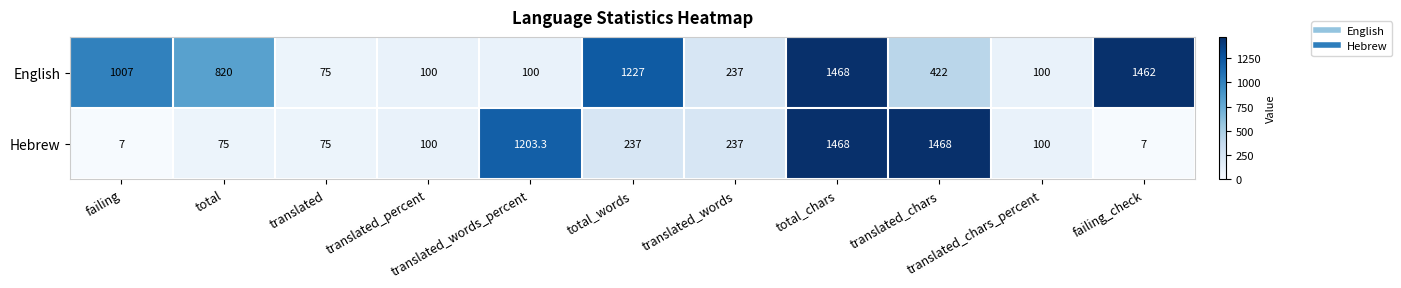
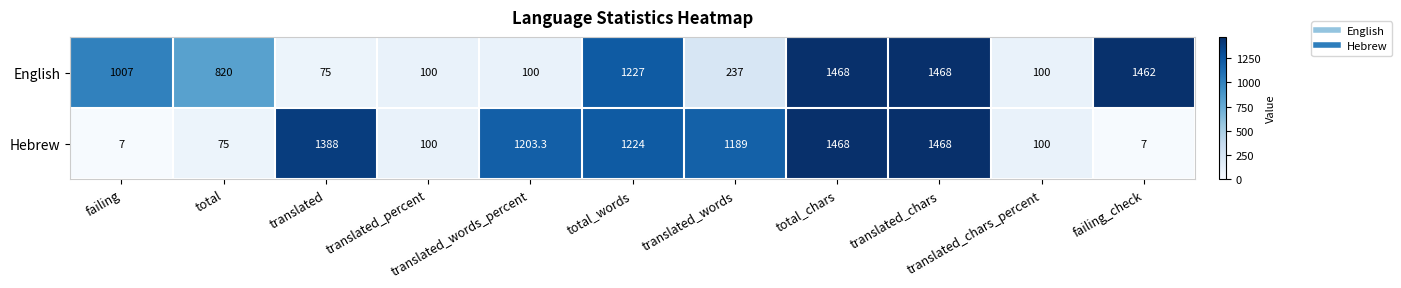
  {
    "English": {
      "failing": 1007,
      "total": 820,
      "translated": 75,
      "translated_percent": 100,
      "translated_words_percent": 100,
      "total_words": 1227,
      "translated_words": 237,
      "total_chars": 1468,
-     "translated_chars": 422,
+     "translated_chars": 1468,
      "translated_chars_percent": 100,
      "failing_check": 1462
    },
    "Hebrew": {
      "failing": 7,
      "total": 75,
-     "translated": 75,
+     "translated": 1388,
      "translated_percent": 100,
      "translated_words_percent": 1203.3,
-     "total_words": 237,
-     "translated_words": 237,
+     "total_words": 1224,
+     "translated_words": 1189,
      "total_chars": 1468,
      "translated_chars": 1468,
      "translated_chars_percent": 100,
      "failing_check": 7
    }
  }
